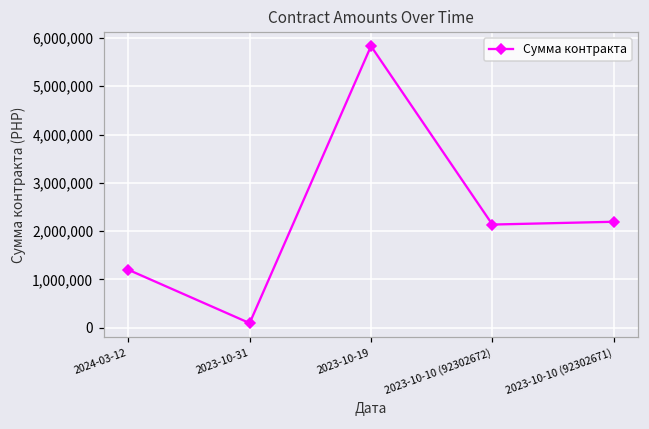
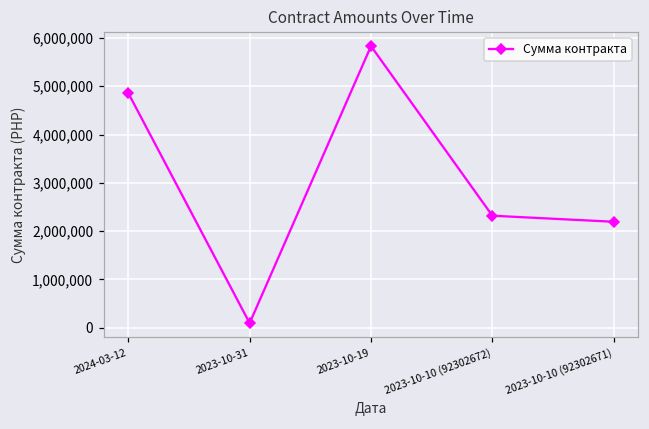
  {
-   "2024-03-12": "1,200,000",
+   "2024-03-12": "4,900,000",
    "2023-10-31": "100,000",
    "2023-10-19": "5,800,000",
-   "2023-10-10 (92302672)": "2,100,000",
+   "2023-10-10 (92302672)": "2,300,000",
    "2023-10-10 (92302671)": "2,200,000"
  }
